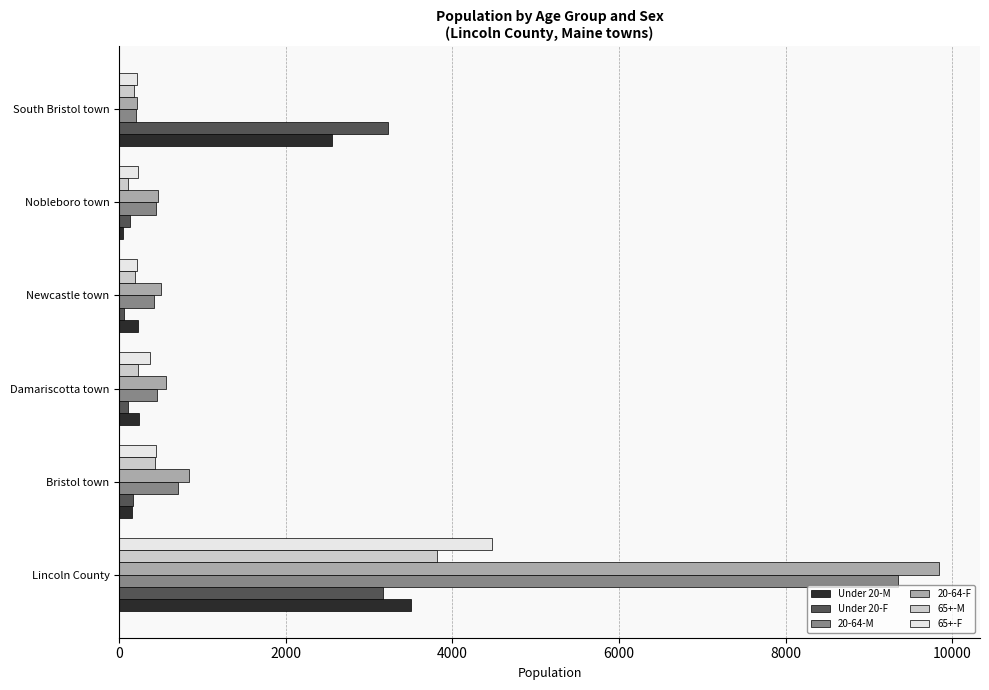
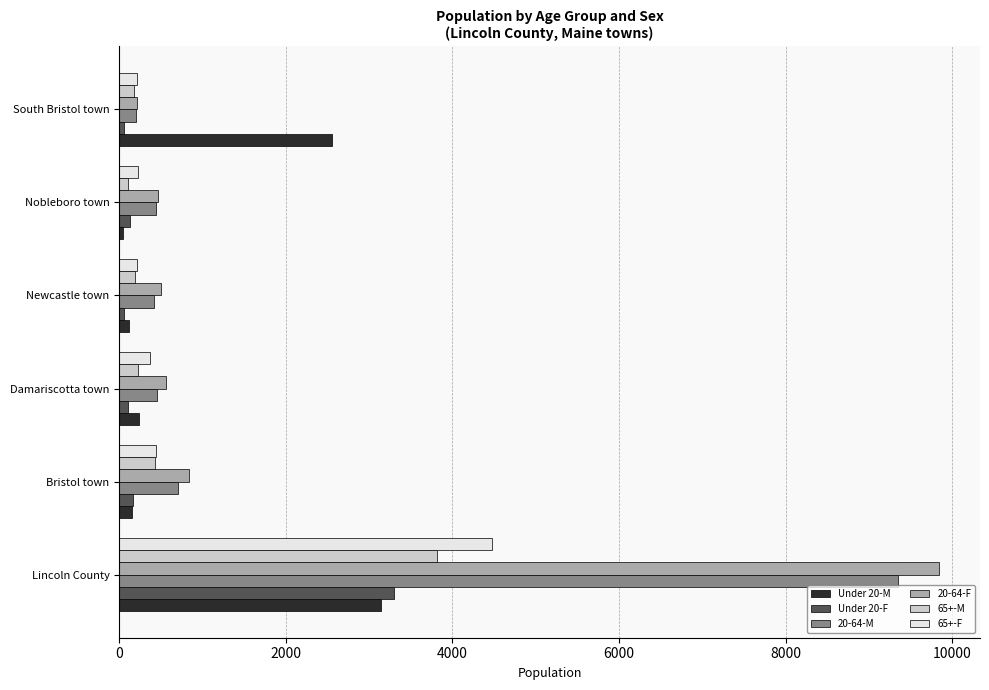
  {
    "Under 20-M": {
      "South Bristol town": 2600,
      "Nobleboro town": 100,
-     "Newcastle town": 200,
+     "Newcastle town": 100,
      "Damariscotta town": 200,
      "Bristol town": 200,
-     "Lincoln County": 3500
+     "Lincoln County": 3100
    },
    "Under 20-F": {
-     "South Bristol town": 3200,
+     "South Bristol town": 100,
      "Nobleboro town": 100,
      "Newcastle town": 100,
      "Damariscotta town": 100,
      "Bristol town": 200,
-     "Lincoln County": 3200
+     "Lincoln County": 3300
    }
  }
